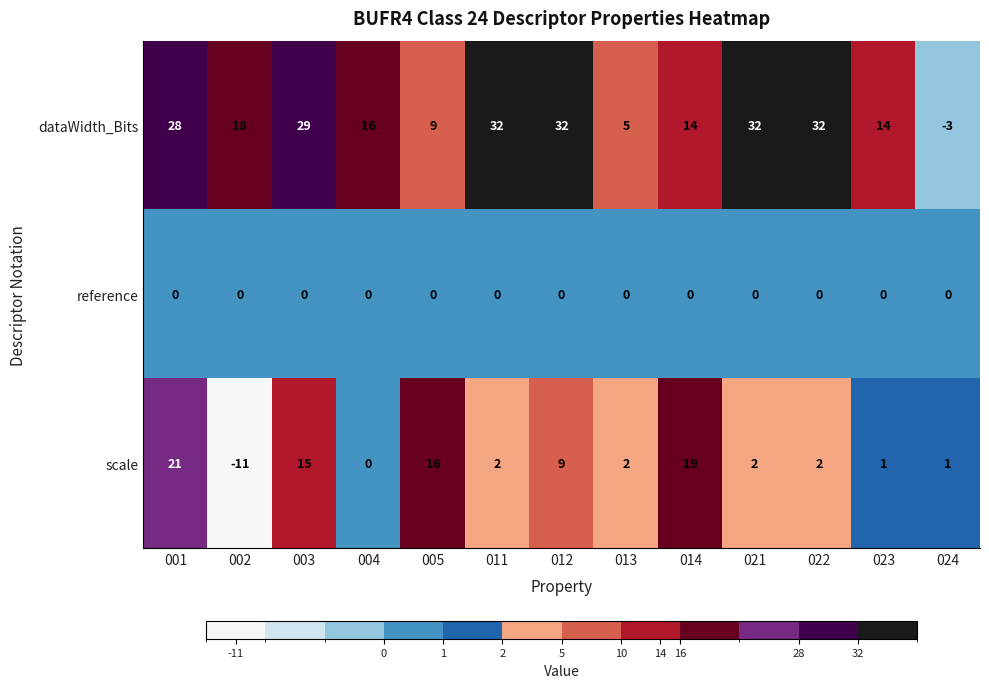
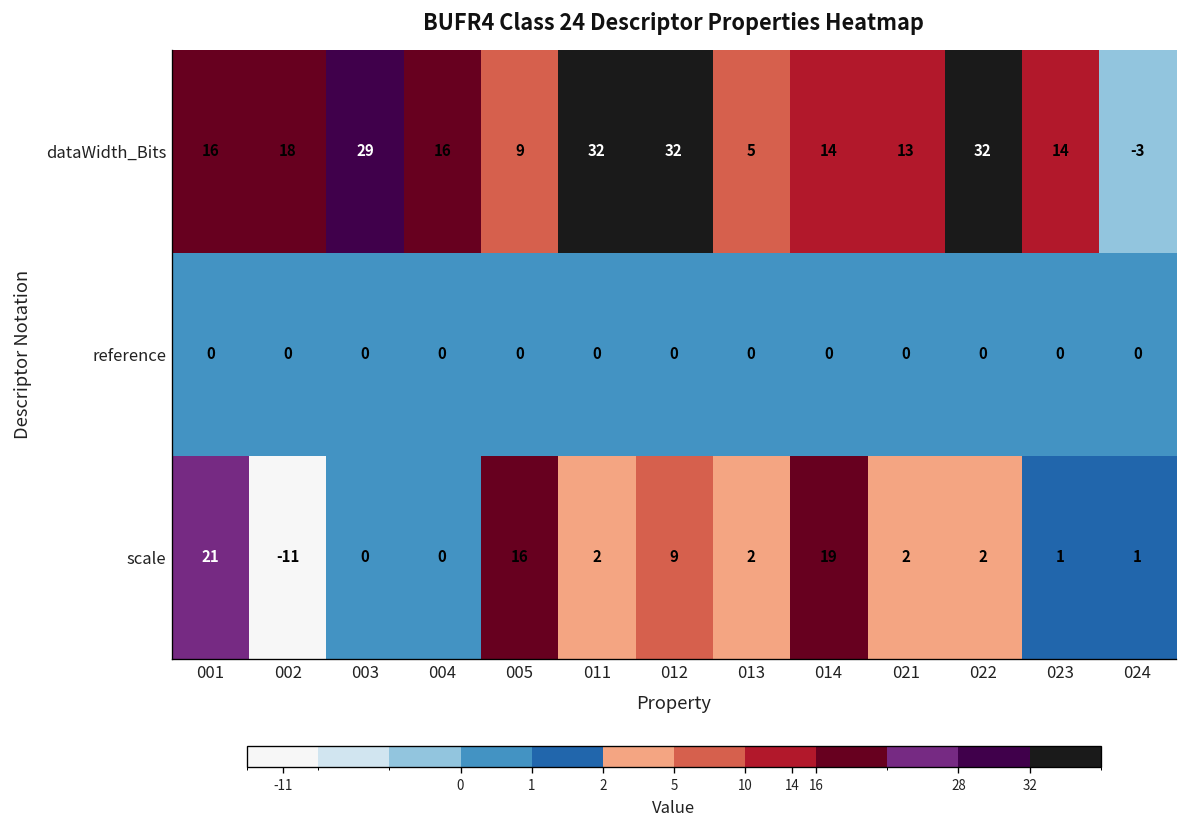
  {
    "dataWidth_Bits": {
-     "001": 28,
+     "001": 16,
      "002": 18,
      "003": 29,
      "004": 16,
      "005": 9,
      "011": 32,
      "012": 32,
      "013": 5,
      "014": 14,
-     "021": 32,
+     "021": 13,
      "022": 32,
      "023": 14,
      "024": -3
    },
    "reference": {
      "001": 0,
      "002": 0,
      "003": 0,
      "004": 0,
      "005": 0,
      "011": 0,
      "012": 0,
      "013": 0,
      "014": 0,
      "021": 0,
      "022": 0,
      "023": 0,
      "024": 0
    },
    "scale": {
      "001": 21,
      "002": -11,
-     "003": 15,
+     "003": 0,
      "004": 0,
      "005": 16,
      "011": 2,
      "012": 9,
      "013": 2,
      "014": 19,
      "021": 2,
      "022": 2,
      "023": 1,
      "024": 1
    }
  }
